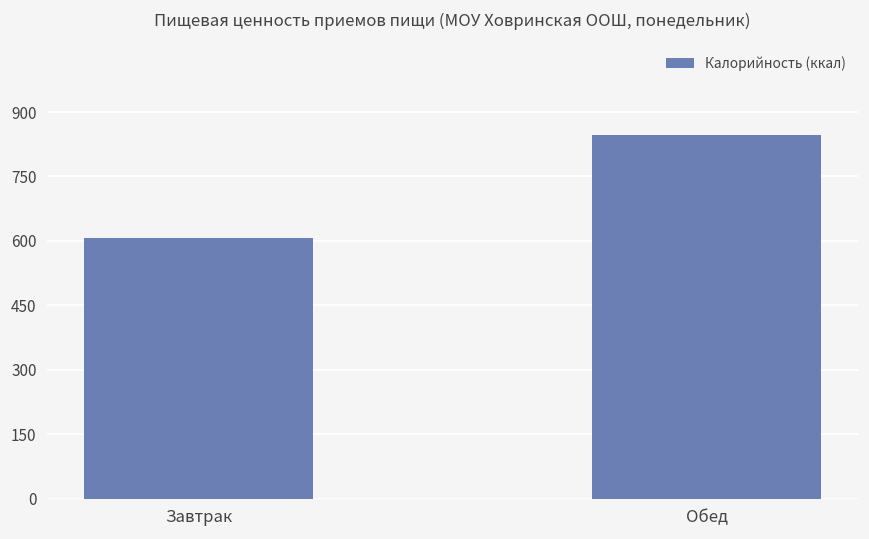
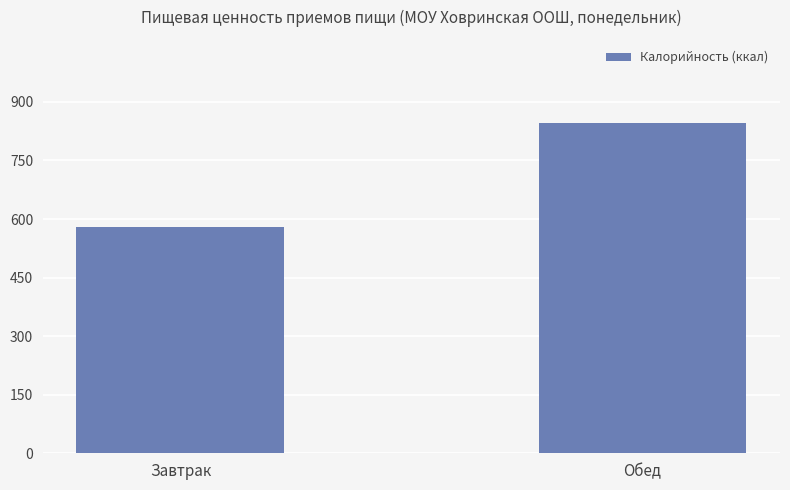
  {
-   "Завтрак": 610,
+   "Завтрак": 580,
    "Обед": 850
  }
